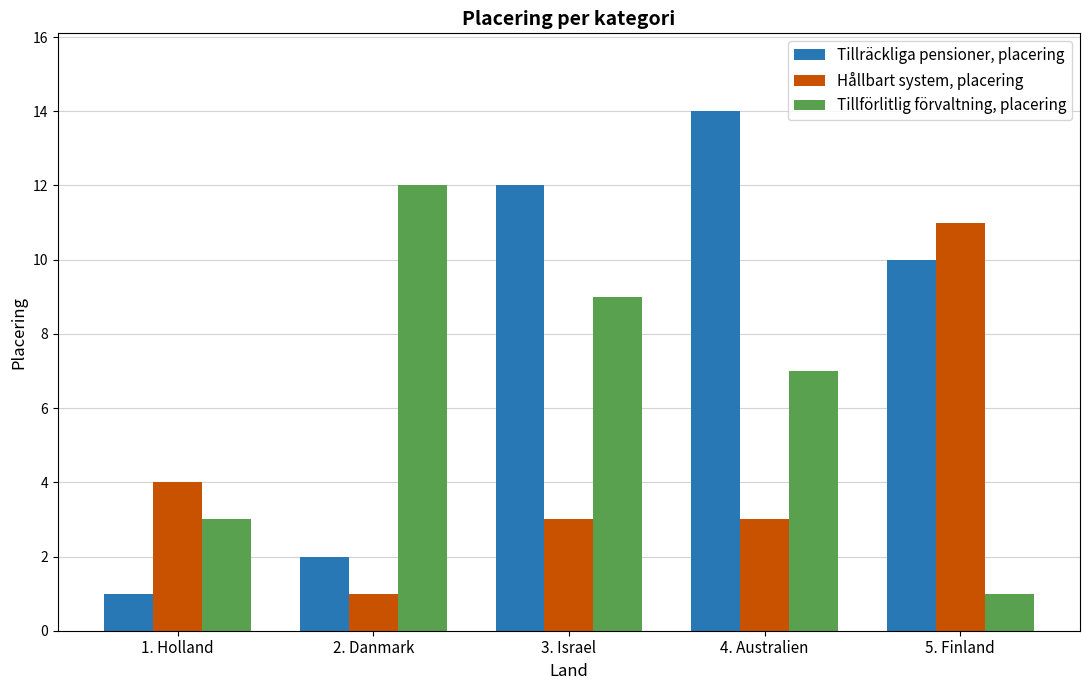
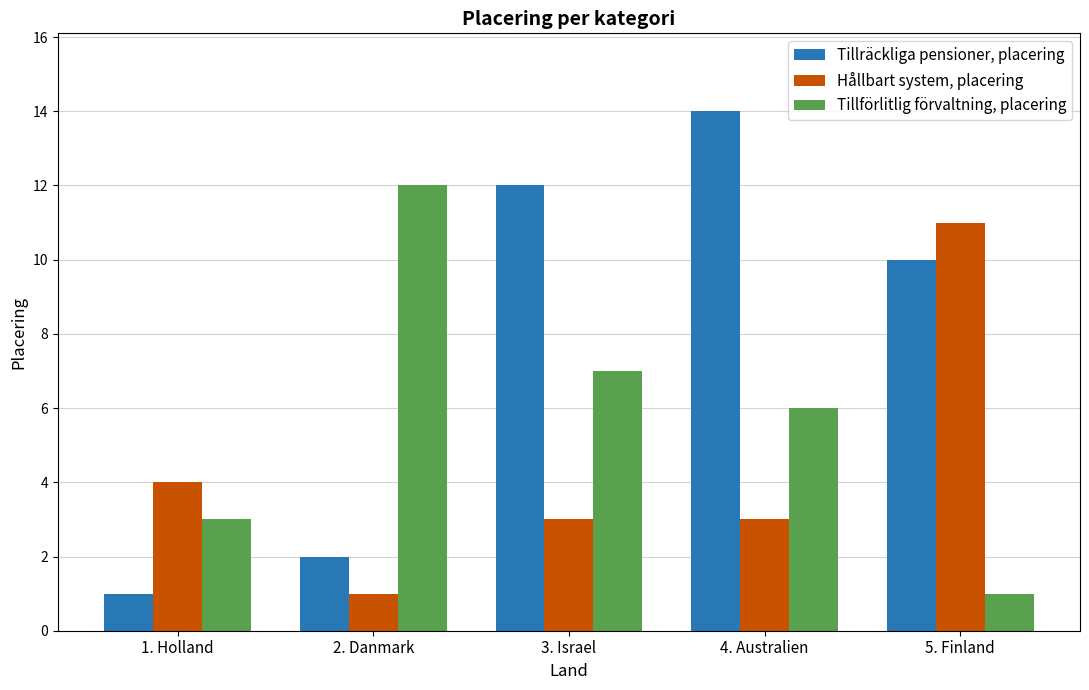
  {
    "Tillräckliga pensioner, placering": {
      "1. Holland": 1,
      "2. Danmark": 2,
      "3. Israel": 12,
      "4. Australien": 14,
      "5. Finland": 10
    },
    "Hållbart system, placering": {
      "1. Holland": 4,
      "2. Danmark": 1,
      "3. Israel": 3,
      "4. Australien": 3,
      "5. Finland": 11
    },
    "Tillförlitlig förvaltning, placering": {
      "1. Holland": 3,
      "2. Danmark": 12,
-     "3. Israel": 9,
-     "4. Australien": 7,
+     "3. Israel": 7,
+     "4. Australien": 6,
      "5. Finland": 1
    }
  }
